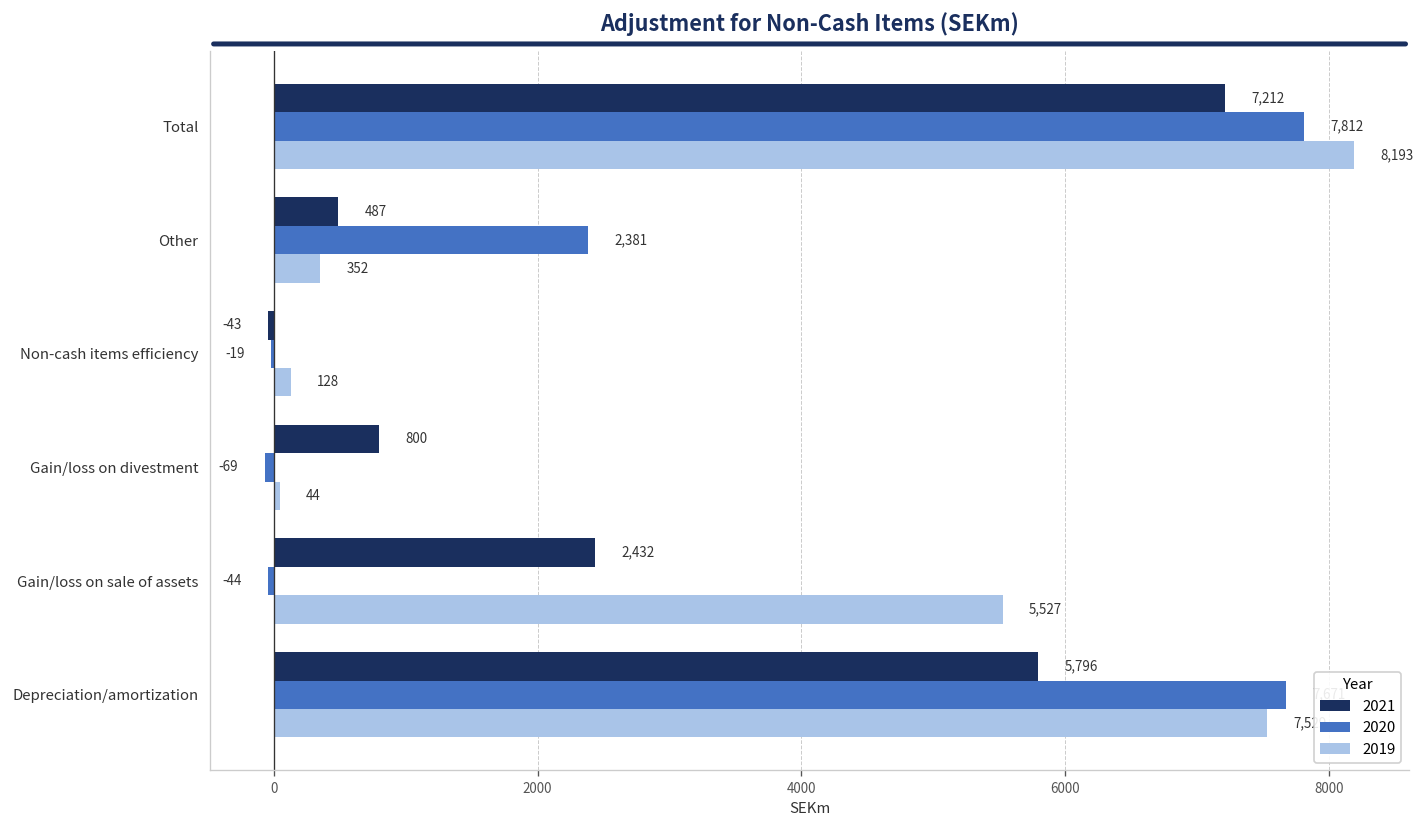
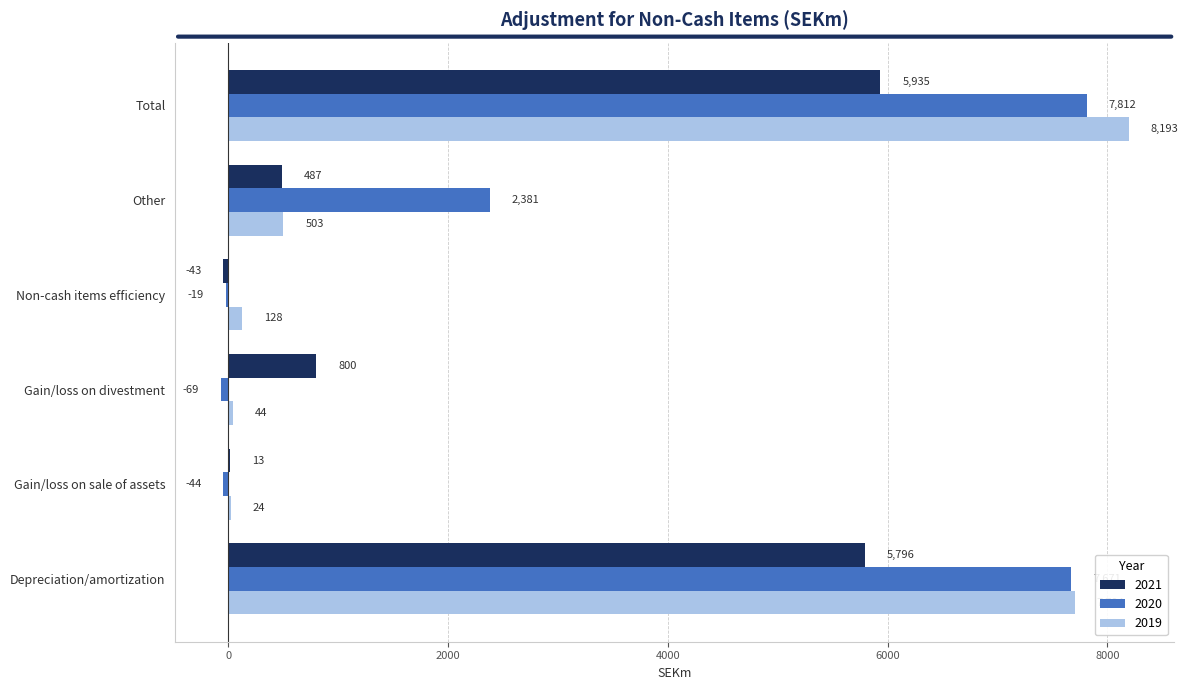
  {
    "2021": {
-     "Total": "7,212",
+     "Total": "5,935",
      "Other": "487",
      "Non-cash items efficiency": "-43",
      "Gain/loss on divestment": "800",
-     "Gain/loss on sale of assets": "2,432",
+     "Gain/loss on sale of assets": "13",
      "Depreciation/amortization": "5,796"
    },
    "2020": {
      "Total": "7,812",
      "Other": "2,381",
      "Non-cash items efficiency": "-19",
      "Gain/loss on divestment": "-69",
      "Gain/loss on sale of assets": "-44"
    },
    "2019": {
      "Total": "8,193",
-     "Other": "352",
+     "Other": "503",
      "Non-cash items efficiency": "128",
      "Gain/loss on divestment": "44",
-     "Gain/loss on sale of assets": "5,527",
-     "Depreciation/amortization": "7530"
+     "Gain/loss on sale of assets": "24",
+     "Depreciation/amortization": "7700"
    }
  }
